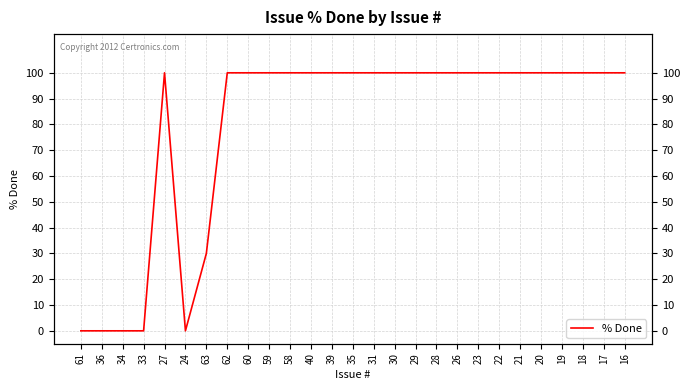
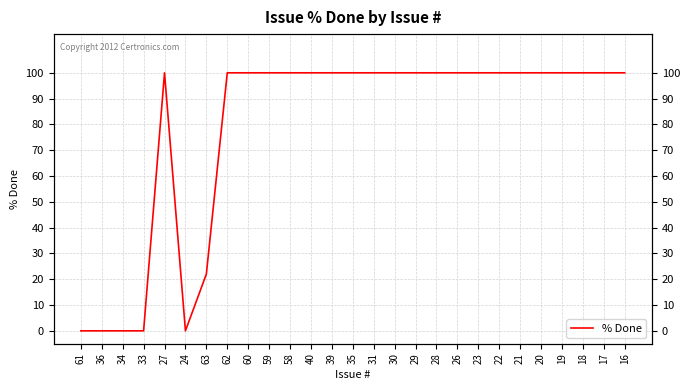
  {
    "61": 0,
    "36": 0,
    "34": 0,
    "33": 0,
    "24": 0,
-   "63": 30,
+   "63": 22,
    "62": 100,
    "60": 100,
    "59": 100,
    "58": 100,
    "40": 100,
    "39": 100,
    "35": 100,
    "31": 100,
    "30": 100,
    "29": 100,
    "28": 100,
    "26": 100,
    "23": 100,
    "22": 100,
    "21": 100,
    "20": 100,
    "19": 100,
    "18": 100,
    "17": 100,
    "16": 100
  }
